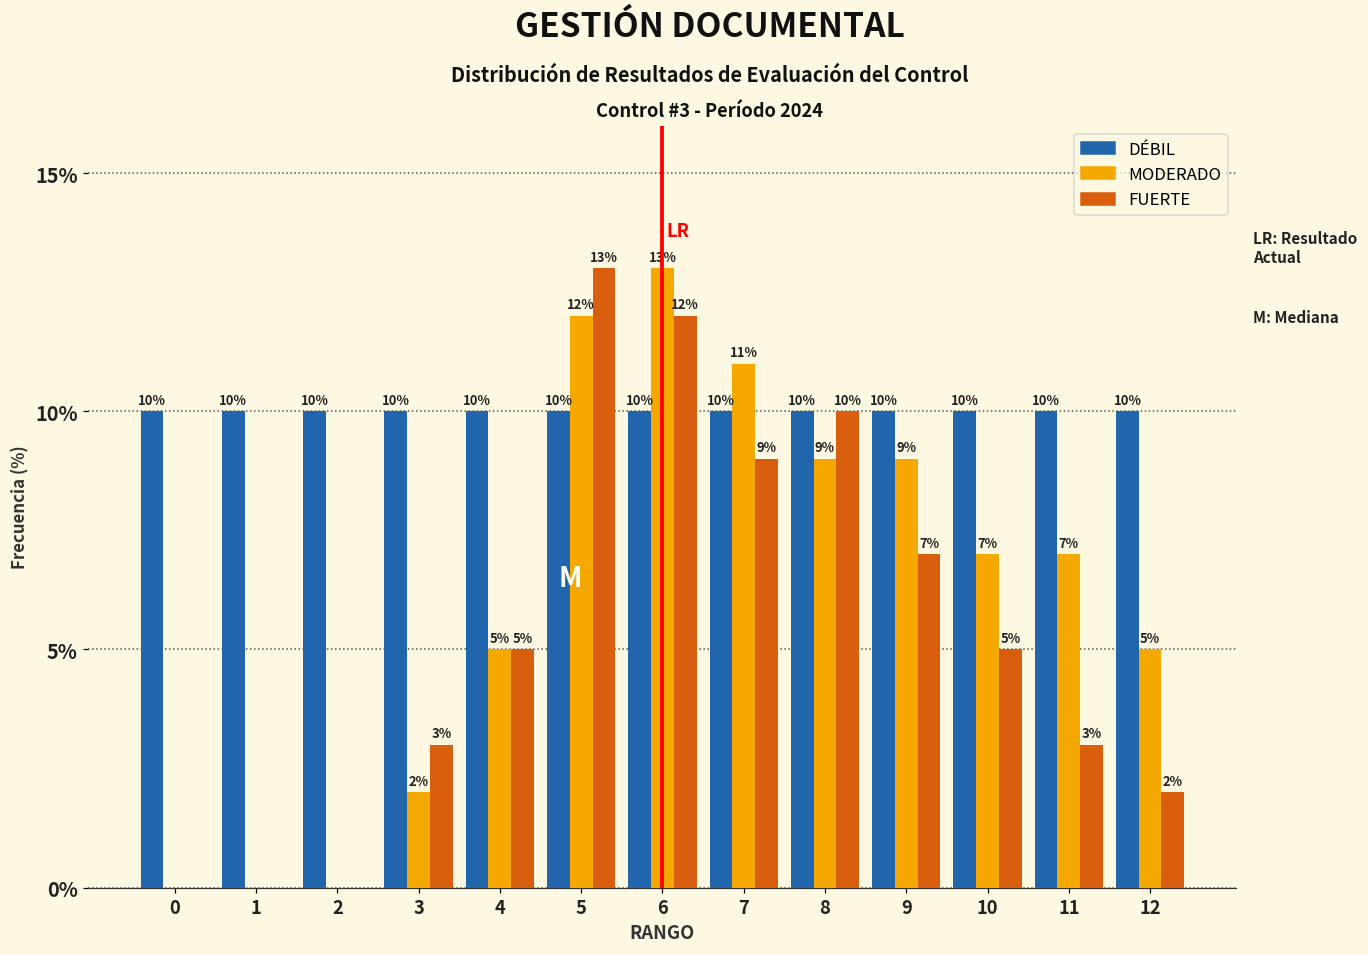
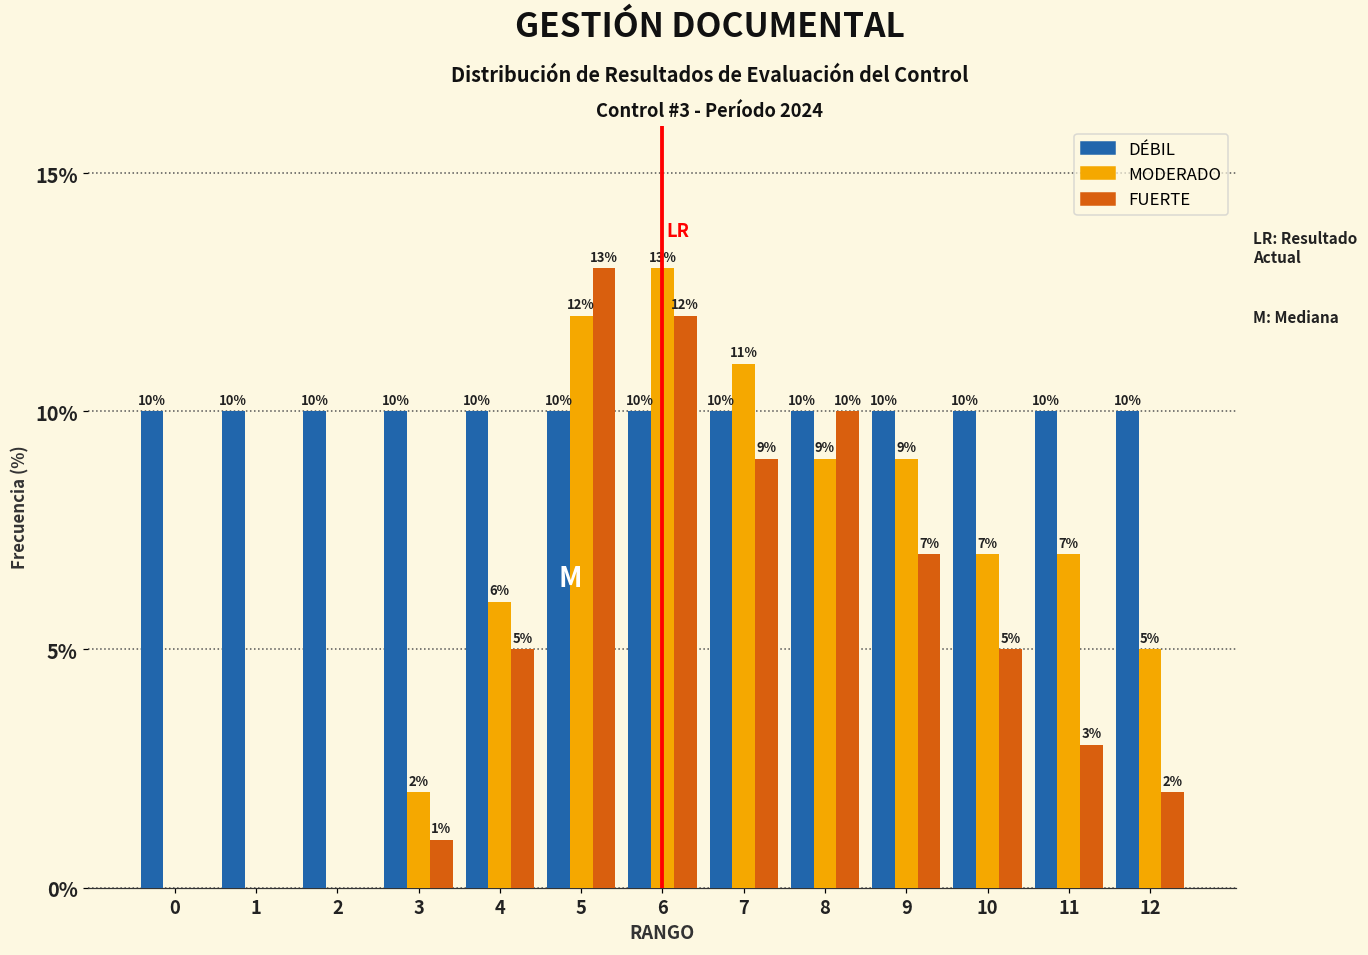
  {
    "DÉBIL": {
      "0": "10%",
      "1": "10%",
      "2": "10%",
      "3": "10%",
      "4": "10%",
      "5": "10%",
      "6": "10%",
      "7": "10%",
      "8": "10%",
      "9": "10%",
      "10": "10%",
      "11": "10%",
      "12": "10%"
    },
    "MODERADO": {
      "3": "2%",
-     "4": "5%",
+     "4": "6%",
      "5": "12%",
      "6": "13%",
      "7": "11%",
      "8": "9%",
      "9": "9%",
      "10": "7%",
      "11": "7%",
      "12": "5%"
    },
    "FUERTE": {
-     "3": "3%",
+     "3": "1%",
      "4": "5%",
      "5": "13%",
      "6": "12%",
      "7": "9%",
      "8": "10%",
      "9": "7%",
      "10": "5%",
      "11": "3%",
      "12": "2%"
    }
  }
